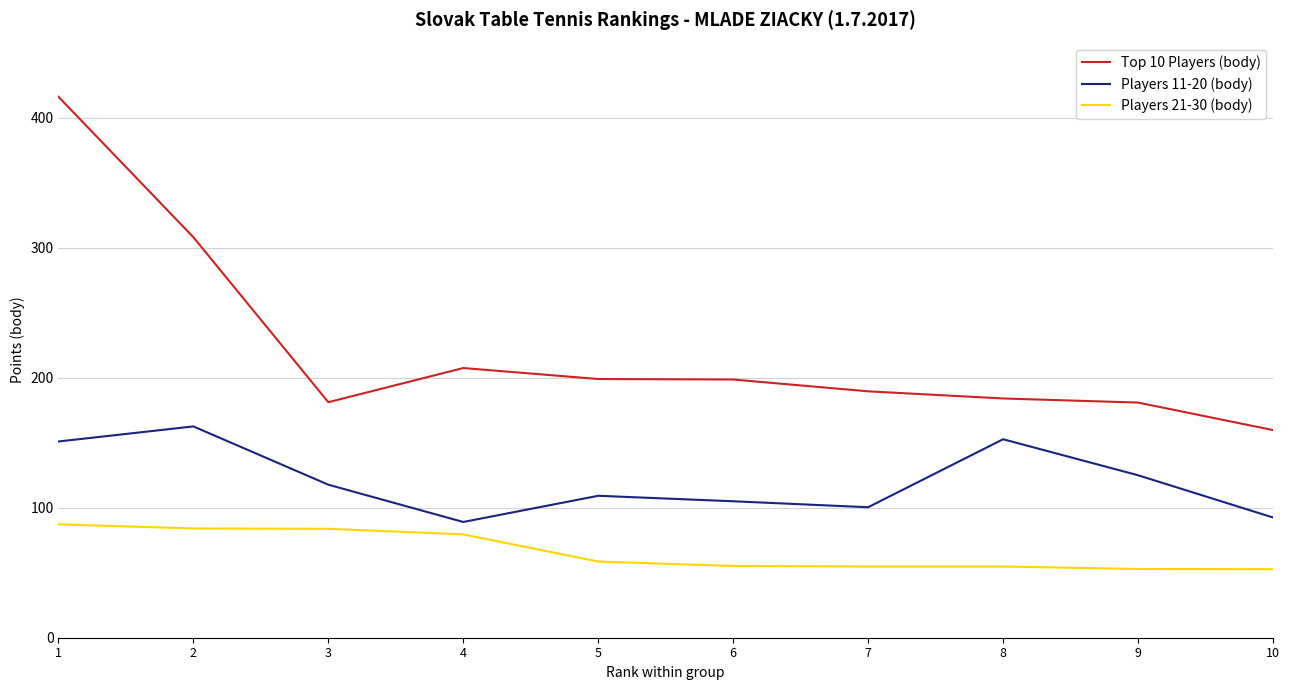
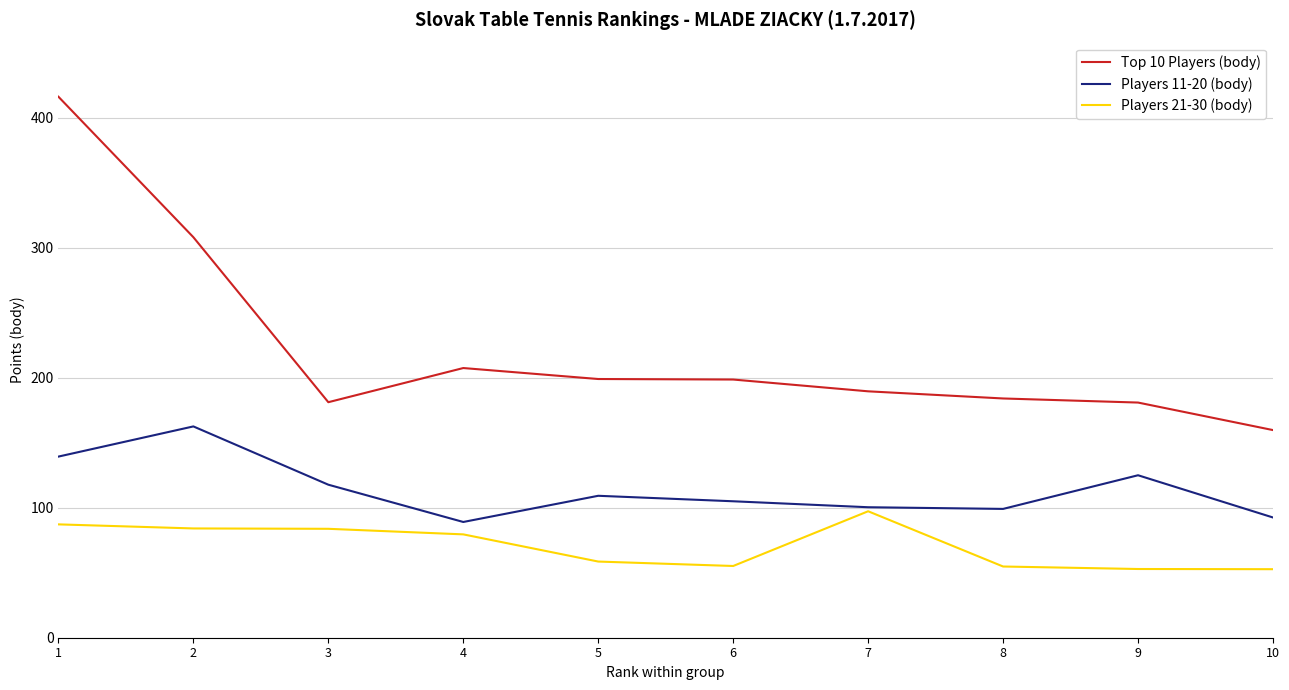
  {
    "Top 10 Players (body)": {
      "1": 416,
      "2": 308,
      "3": 181,
      "4": 207,
      "5": 199,
      "6": 199,
      "7": 189,
      "8": 184,
      "9": 181,
      "10": 160
    },
    "Players 11-20 (body)": {
-     "1": 151,
+     "1": 139,
      "2": 162,
      "3": 118,
      "4": 89,
      "5": 109,
      "6": 105,
      "7": 100,
-     "8": 153,
+     "8": 99,
      "9": 125,
      "10": 92
    },
    "Players 21-30 (body)": {
      "1": 87,
      "2": 84,
      "3": 84,
      "4": 79,
      "5": 59,
      "6": 55,
-     "7": 55,
+     "7": 97,
      "8": 55,
      "9": 53,
      "10": 53
    }
  }
